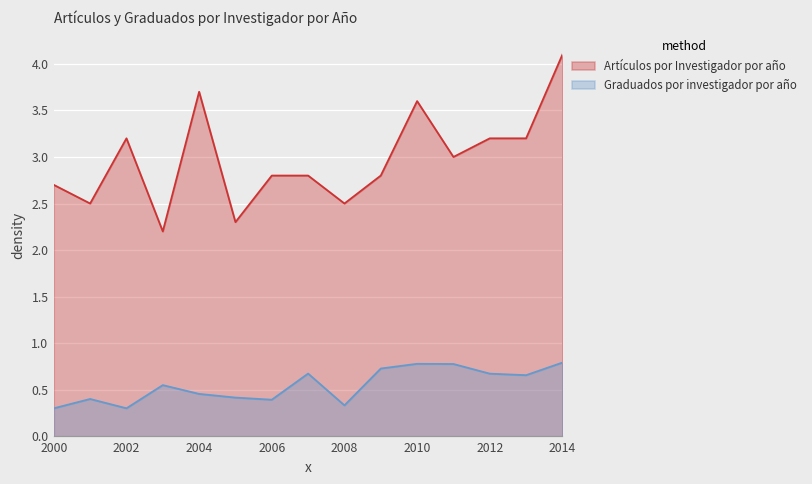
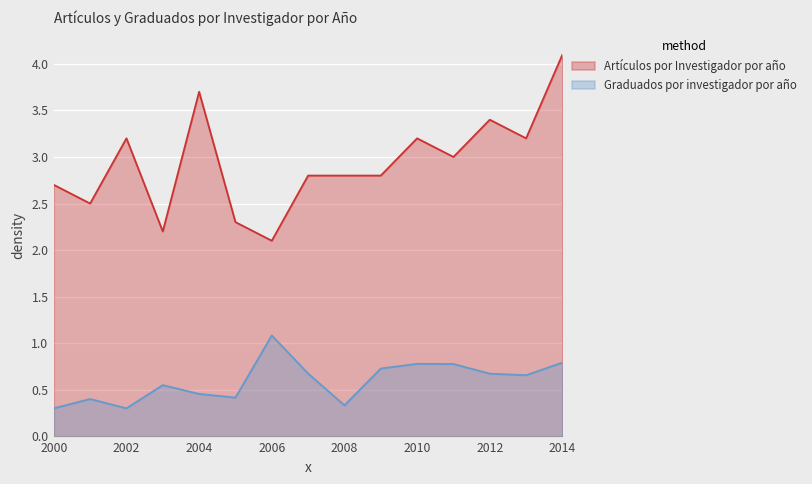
  {
    "Artículos por Investigador por año": {
      "2000": 2.7,
      "2002": 3.2,
      "2004": 3.7,
-     "2006": 2.8,
-     "2008": 2.5,
-     "2010": 3.6,
-     "2012": 3.2,
+     "2006": 2.1,
+     "2008": 2.8,
+     "2010": 3.2,
+     "2012": 3.4,
      "2014": 4.1
    },
    "Graduados por investigador por año": {
      "2000": 0.3,
      "2002": 0.3,
      "2004": 0.5,
-     "2006": 0.4,
+     "2006": 1.1,
      "2008": 0.3,
      "2010": 0.8,
      "2012": 0.7,
      "2014": 0.8
    }
  }
